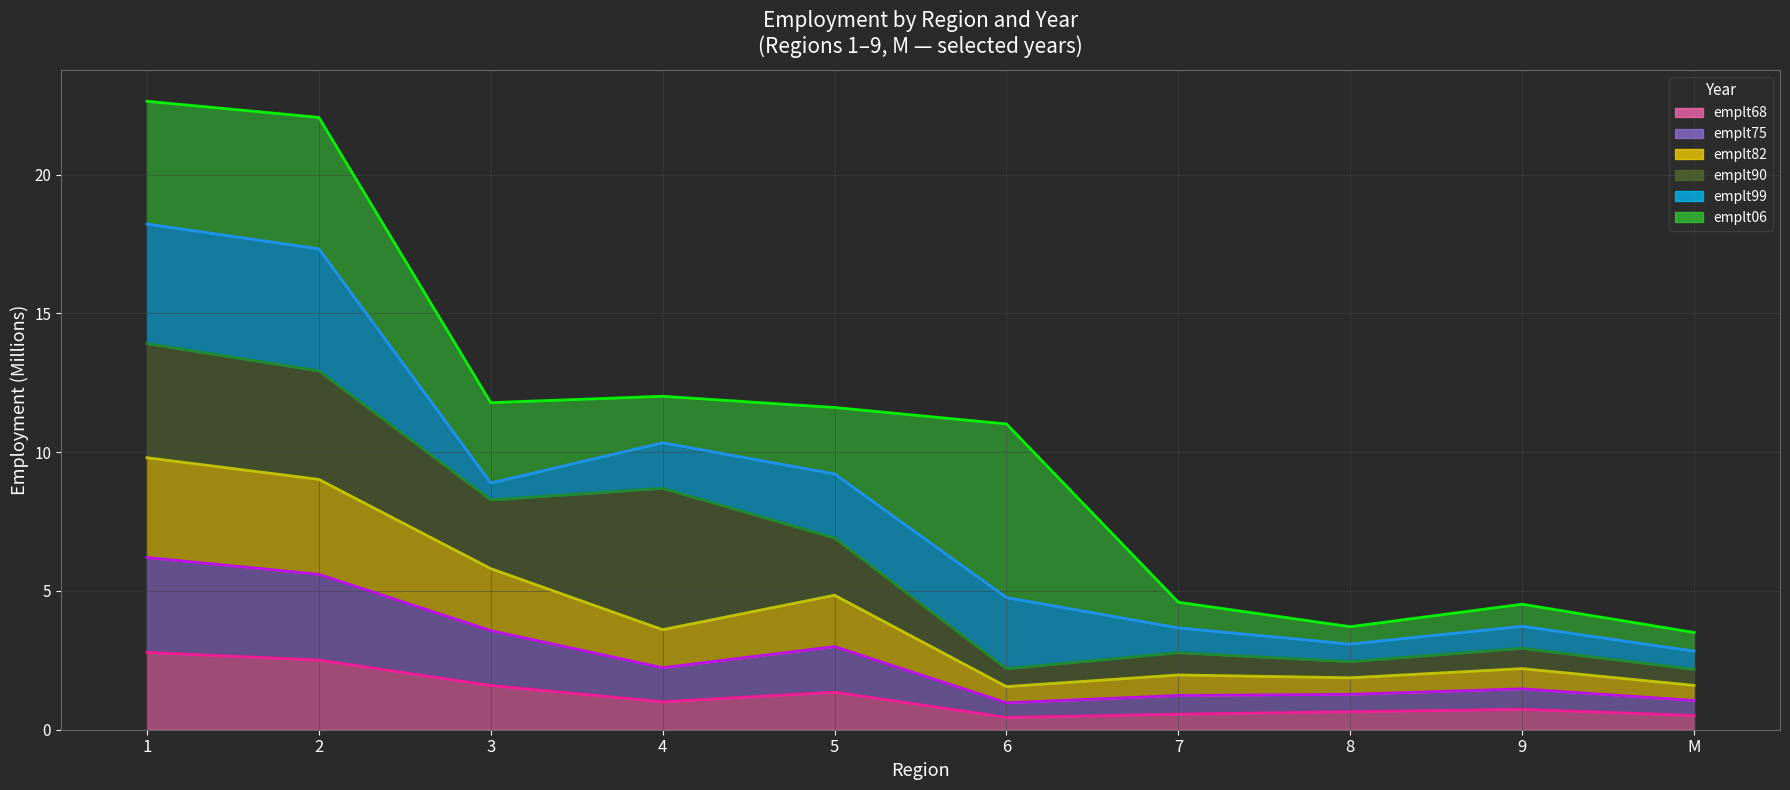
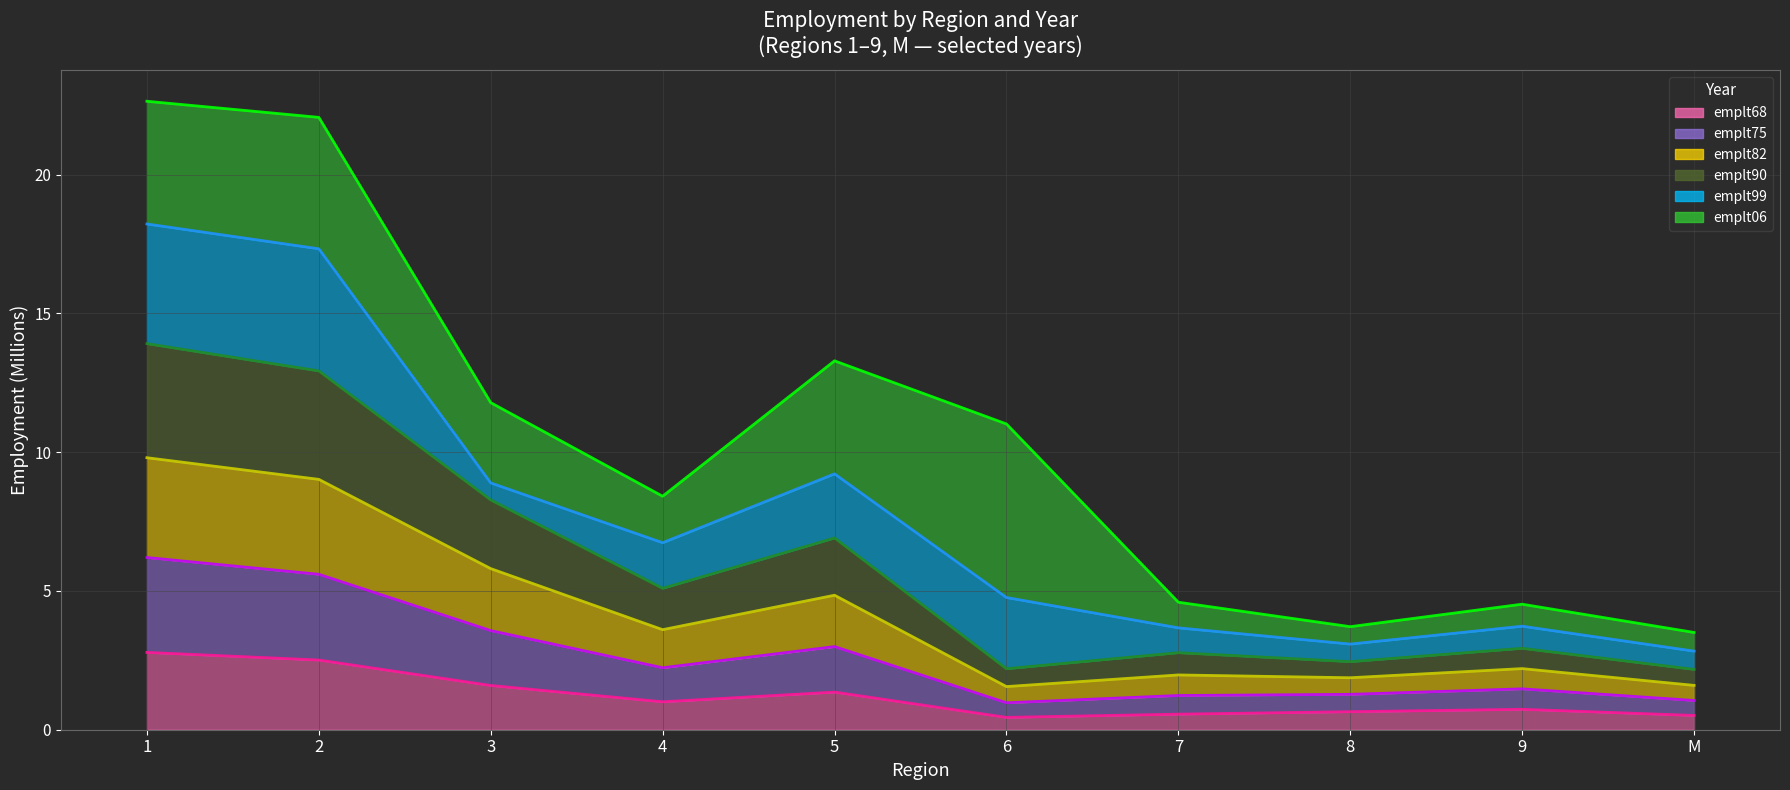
  {
    "emplt68": {
      "1": 2.8,
      "2": 2.5,
      "3": 1.6,
      "4": 1.0,
      "5": 1.4,
      "6": 0.4,
      "7": 0.6,
      "8": 0.6,
      "9": 0.7,
      "M": 0.5
    },
    "emplt75": {
      "1": 3.4,
      "2": 3.1,
      "3": 2.0,
      "4": 1.2,
      "5": 1.6,
      "6": 0.5,
      "7": 0.7,
      "8": 0.6,
      "9": 0.7,
      "M": 0.5
    },
    "emplt82": {
      "1": 3.6,
      "2": 3.4,
      "3": 2.2,
      "4": 1.4,
      "5": 1.9,
      "6": 0.6,
      "7": 0.7,
      "8": 0.6,
      "9": 0.7,
      "M": 0.5
    },
    "emplt90": {
      "1": 4.1,
      "2": 3.9,
      "3": 2.5,
-     "4": 5.1,
+     "4": 1.5,
      "5": 2.1,
      "6": 0.6,
      "7": 0.8,
      "8": 0.6,
      "9": 0.7,
      "M": 0.6
    },
    "emplt99": {
      "1": 4.3,
      "2": 4.4,
      "3": 0.6,
      "4": 1.6,
      "5": 2.3,
      "6": 2.6,
      "7": 0.9,
      "8": 0.6,
      "9": 0.8,
      "M": 0.7
    },
    "emplt06": {
      "1": 4.4,
      "2": 4.7,
      "3": 2.9,
      "4": 1.7,
-     "5": 2.4,
+     "5": 4.1,
      "6": 6.3,
      "7": 0.9,
      "8": 0.6,
      "9": 0.8,
      "M": 0.7
    }
  }
